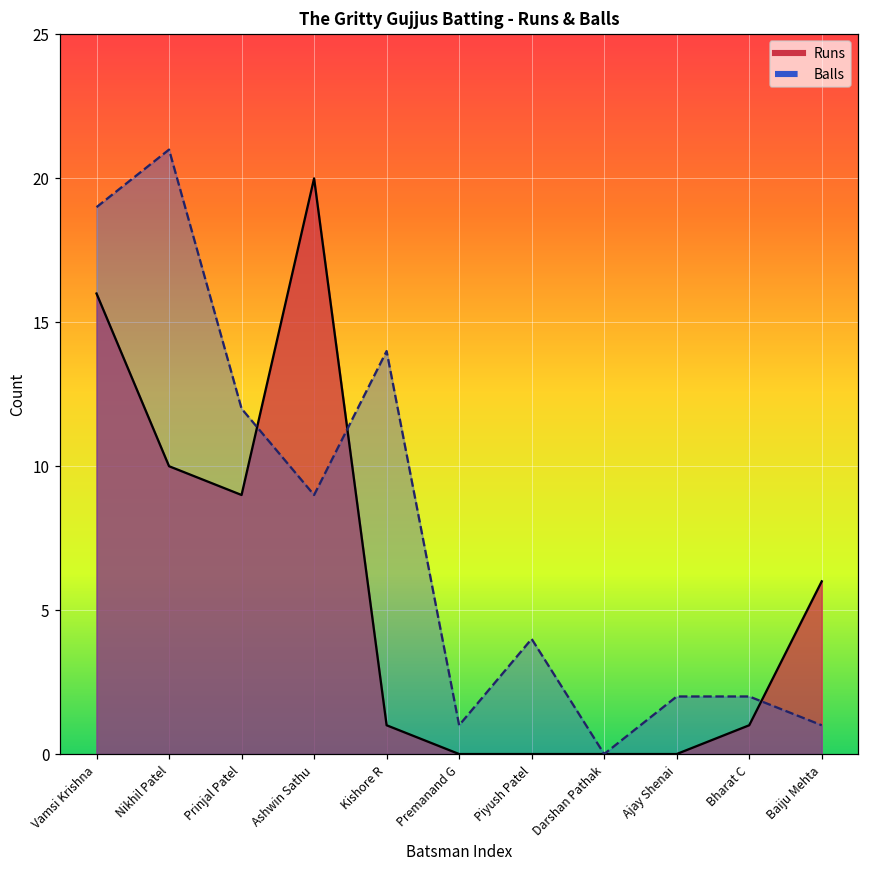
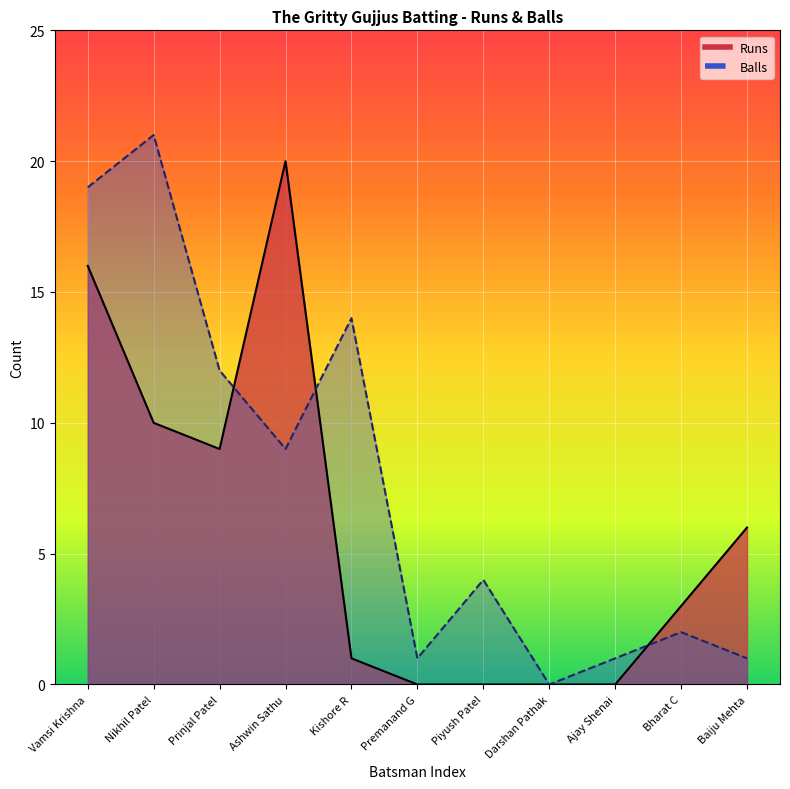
  {
    "Runs": {
      "Vamsi Krishna": 16,
      "Nikhil Patel": 10,
      "Prinjal Patel": 9,
      "Ashwin Sathu": 20,
      "Kishore R": 1,
      "Premanand G": 0,
      "Piyush Patel": 0,
      "Ajay Shenai": 0,
-     "Bharat C": 1,
+     "Bharat C": 3,
      "Baiju Mehta": 6
    },
    "Balls": {
      "Vamsi Krishna": 19,
      "Nikhil Patel": 21,
      "Prinjal Patel": 12,
      "Ashwin Sathu": 9,
      "Kishore R": 14,
      "Premanand G": 1,
      "Piyush Patel": 4,
-     "Ajay Shenai": 2,
+     "Ajay Shenai": 1,
      "Bharat C": 2,
      "Baiju Mehta": 1
    }
  }
